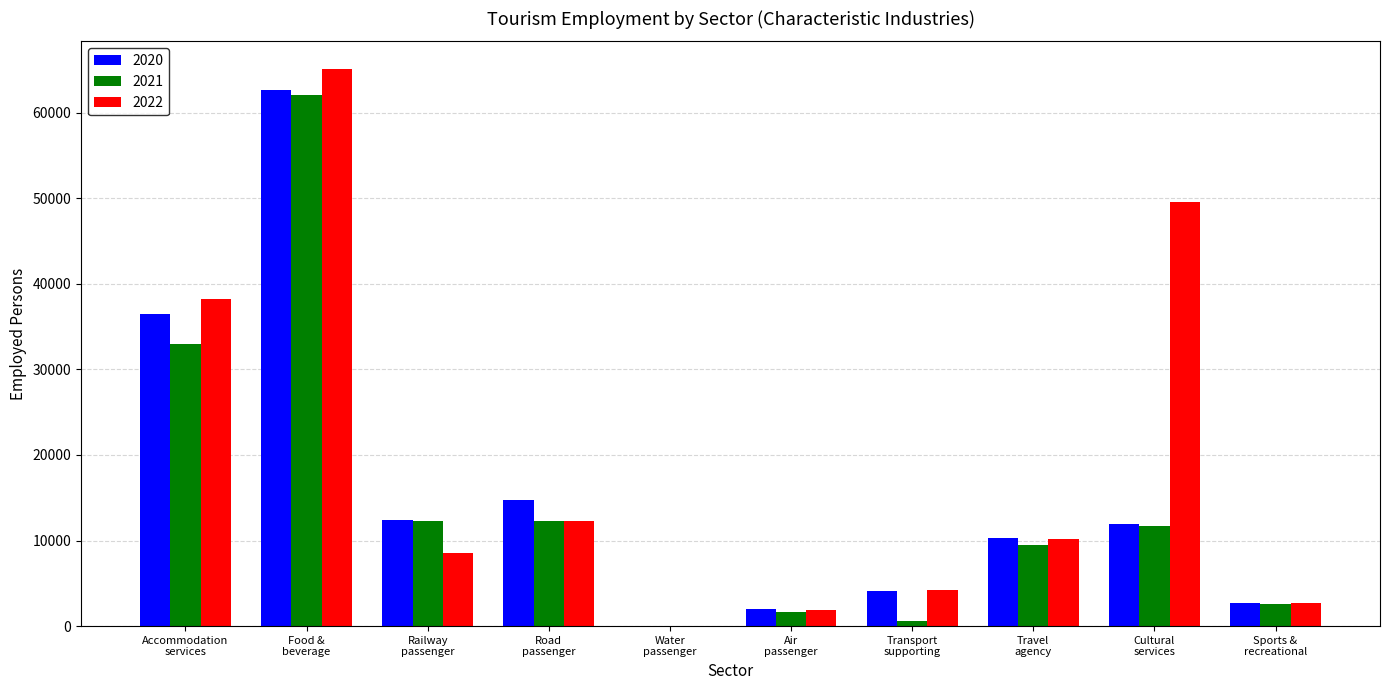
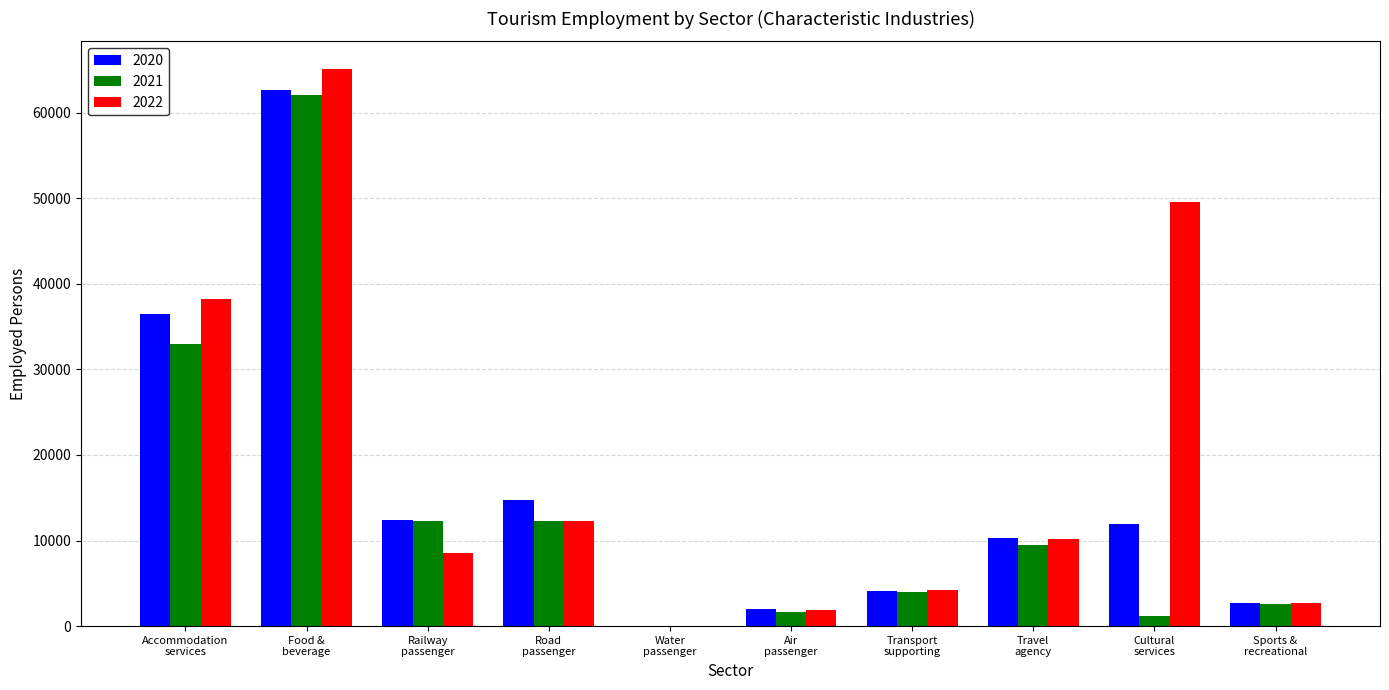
  {
    "2020": {
      "Accommodation services": 36000,
      "Food & beverage": 63000,
      "Railway passenger": 12000,
      "Road passenger": 15000,
      "Air passenger": 2000,
      "Transport supporting": 4000,
      "Travel agency": 10000,
      "Cultural services": 12000,
      "Sports & recreational": 3000
    },
    "2021": {
      "Accommodation services": 33000,
      "Food & beverage": 62000,
      "Railway passenger": 12000,
      "Road passenger": 12000,
      "Air passenger": 2000,
-     "Transport supporting": 1000,
+     "Transport supporting": 4000,
      "Travel agency": 9000,
-     "Cultural services": 12000,
+     "Cultural services": 1000,
      "Sports & recreational": 3000
    },
    "2022": {
      "Accommodation services": 38000,
      "Food & beverage": 65000,
      "Railway passenger": 9000,
      "Road passenger": 12000,
      "Air passenger": 2000,
      "Transport supporting": 4000,
      "Travel agency": 10000,
      "Cultural services": 50000,
      "Sports & recreational": 3000
    }
  }
